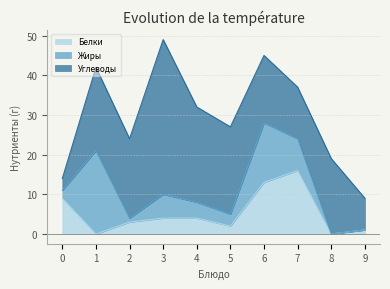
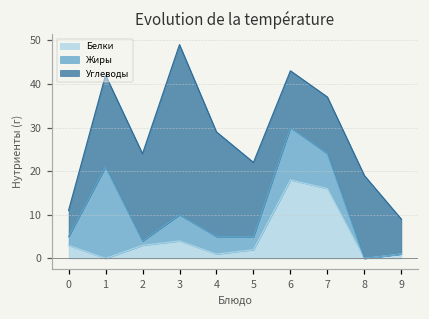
  {
    "Белки": {
-     "0": 9,
+     "0": 3,
      "1": 0,
      "2": 3,
      "3": 4,
-     "4": 4,
+     "4": 1,
      "5": 2,
-     "6": 13,
+     "6": 18,
      "7": 16
    },
    "Жиры": {
      "0": 2,
      "1": 21,
      "2": 1,
      "3": 6,
      "4": 4,
      "5": 3,
-     "6": 15,
+     "6": 12,
      "7": 8
    },
    "Углеводы": {
-     "0": 3,
+     "0": 6,
      "2": 20,
      "3": 39,
      "4": 24,
-     "5": 22,
-     "6": 17,
+     "5": 17,
+     "6": 13,
      "7": 13,
      "8": 19,
      "9": 8
    }
  }
